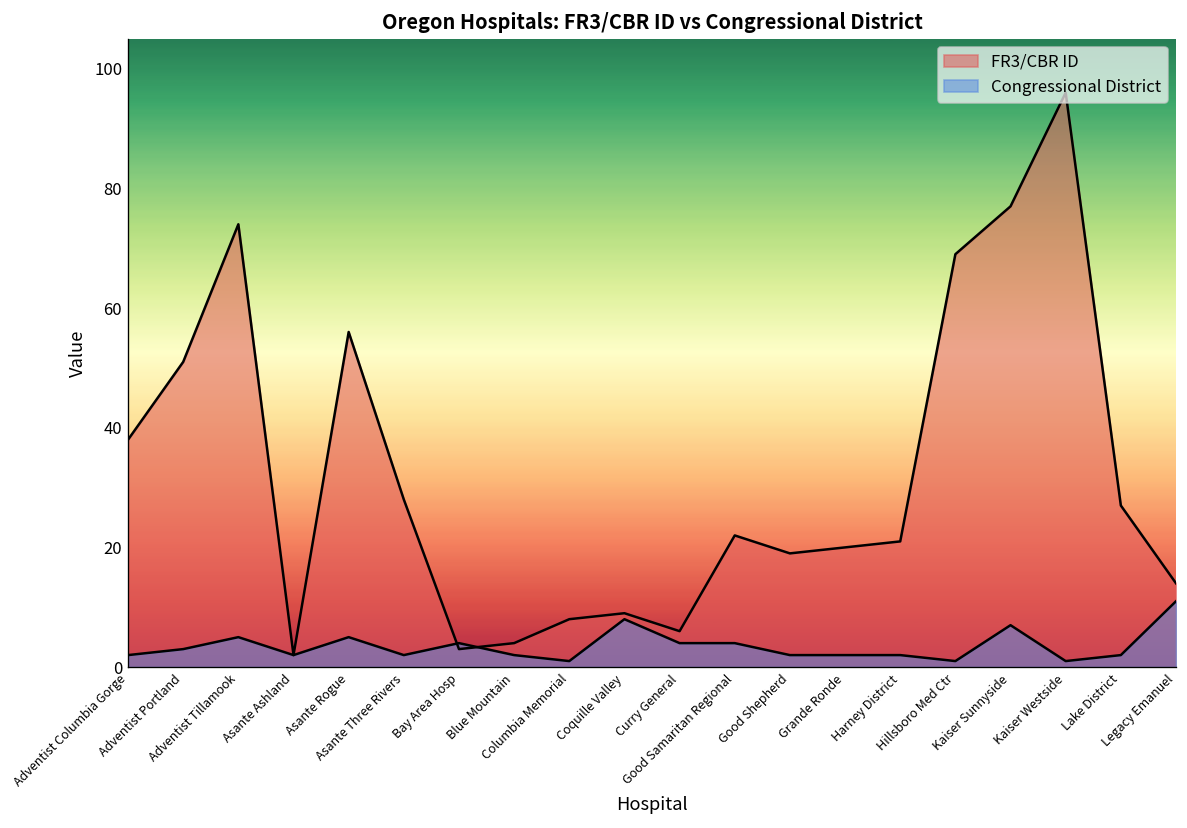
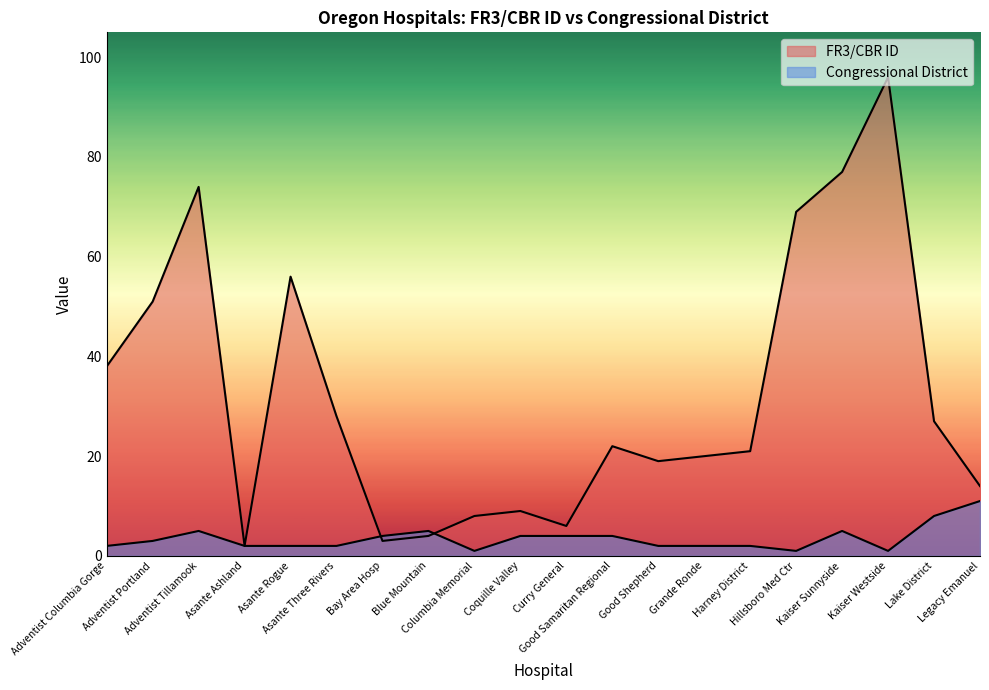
  {
    "FR3/CBR ID": {
      "Adventist Columbia Gorge": 38,
      "Adventist Portland": 51,
      "Adventist Tillamook": 74,
      "Asante Rogue": 56,
      "Asante Three Rivers": 28,
      "Bay Area Hosp": 3,
      "Blue Mountain": 4,
      "Columbia Memorial": 8,
      "Coquille Valley": 9,
      "Curry General": 6,
      "Good Samaritan Regional": 22,
      "Good Shepherd": 19,
      "Grande Ronde": 20,
      "Harney District": 21,
      "Hillsboro Med Ctr": 69,
      "Kaiser Sunnyside": 77,
      "Lake District": 27,
      "Legacy Emanuel": 14
    },
    "Congressional District": {
      "Adventist Columbia Gorge": 2,
      "Adventist Portland": 3,
      "Adventist Tillamook": 5,
-     "Asante Rogue": 5,
+     "Asante Rogue": 2,
      "Asante Three Rivers": 2,
      "Bay Area Hosp": 4,
-     "Blue Mountain": 2,
+     "Blue Mountain": 5,
      "Columbia Memorial": 1,
-     "Coquille Valley": 8,
+     "Coquille Valley": 4,
      "Curry General": 4,
      "Good Samaritan Regional": 4,
      "Good Shepherd": 2,
      "Grande Ronde": 2,
      "Harney District": 2,
      "Hillsboro Med Ctr": 1,
-     "Kaiser Sunnyside": 7,
+     "Kaiser Sunnyside": 5,
      "Kaiser Westside": 1,
-     "Lake District": 2,
+     "Lake District": 8,
      "Legacy Emanuel": 11
    }
  }
